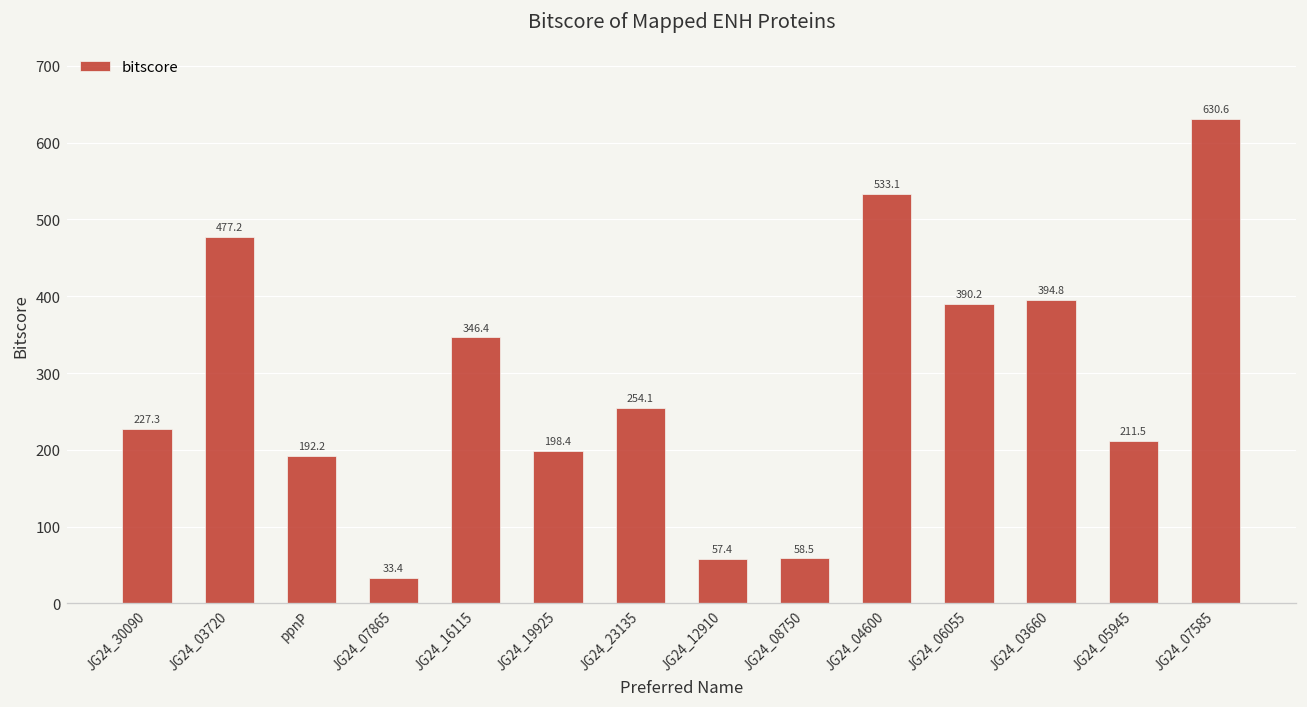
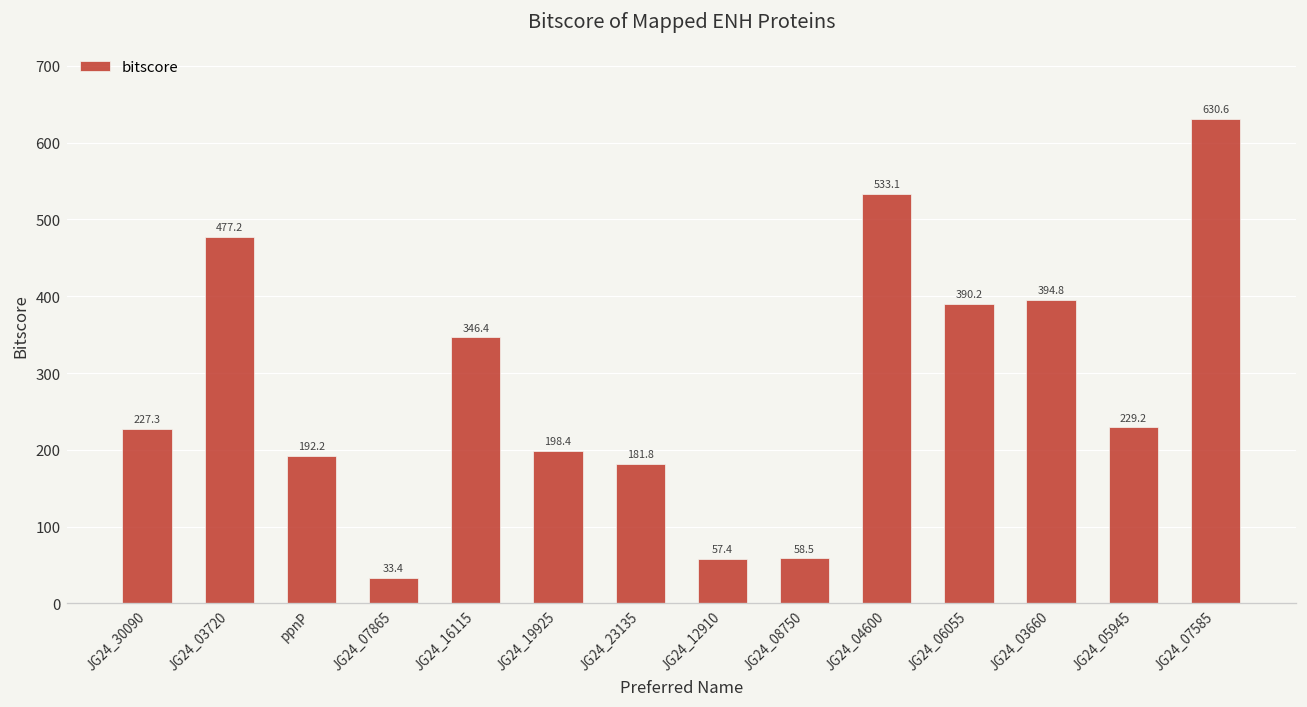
  {
    "JG24_30090": 227.3,
    "JG24_03720": 477.2,
    "ppnP": 192.2,
    "JG24_07865": 33.4,
    "JG24_16115": 346.4,
    "JG24_19925": 198.4,
-   "JG24_23135": 254.1,
+   "JG24_23135": 181.8,
    "JG24_12910": 57.4,
    "JG24_08750": 58.5,
    "JG24_04600": 533.1,
    "JG24_06055": 390.2,
    "JG24_03660": 394.8,
-   "JG24_05945": 211.5,
+   "JG24_05945": 229.2,
    "JG24_07585": 630.6
  }
